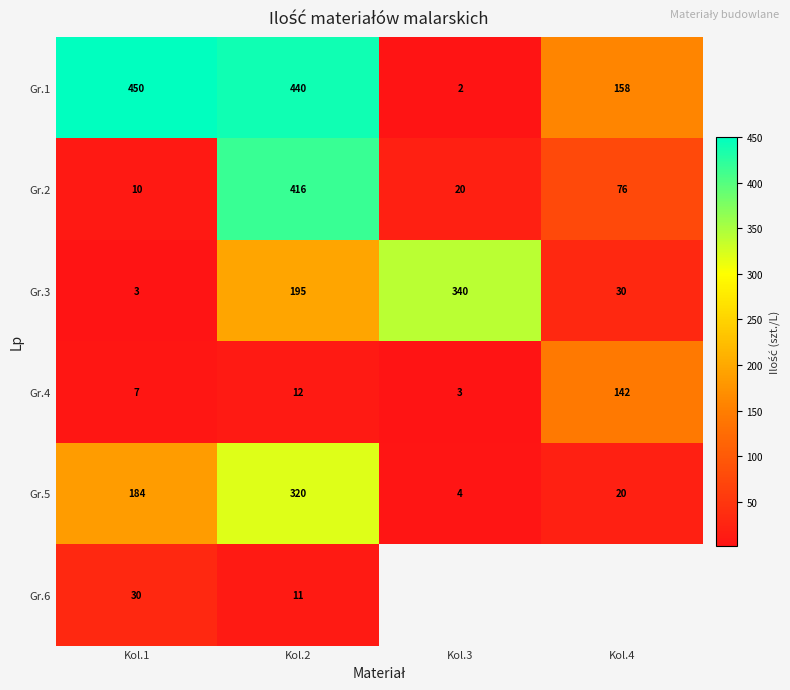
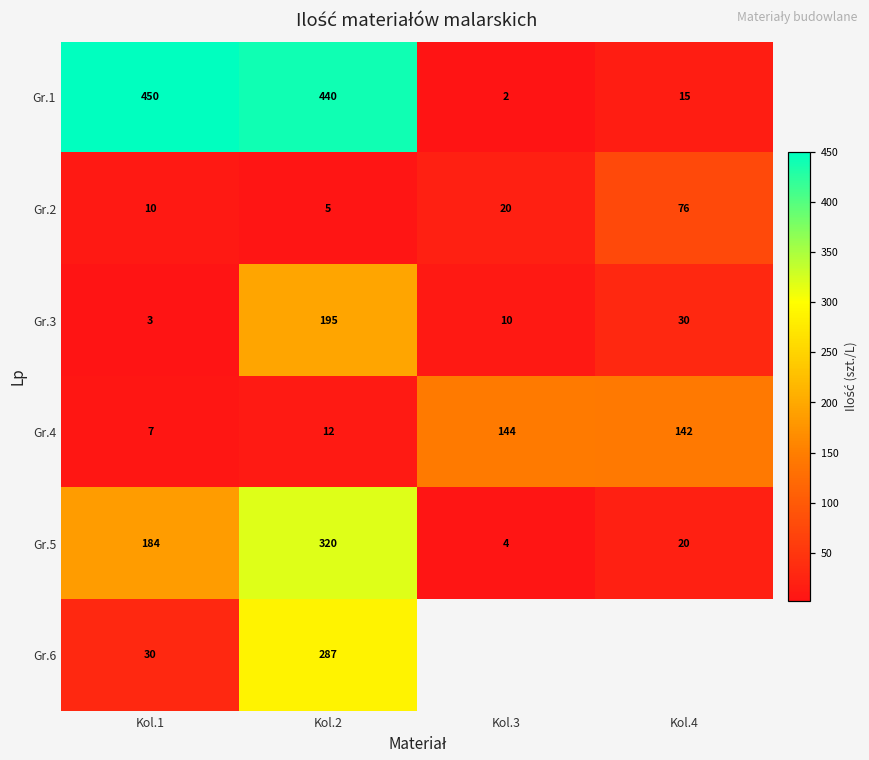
  {
    "Gr.1": {
      "Kol.1": 450,
      "Kol.2": 440,
      "Kol.3": 2,
-     "Kol.4": 158
+     "Kol.4": 15
    },
    "Gr.2": {
      "Kol.1": 10,
-     "Kol.2": 416,
+     "Kol.2": 5,
      "Kol.3": 20,
      "Kol.4": 76
    },
    "Gr.3": {
      "Kol.1": 3,
      "Kol.2": 195,
-     "Kol.3": 340,
+     "Kol.3": 10,
      "Kol.4": 30
    },
    "Gr.4": {
      "Kol.1": 7,
      "Kol.2": 12,
-     "Kol.3": 3,
+     "Kol.3": 144,
      "Kol.4": 142
    },
    "Gr.5": {
      "Kol.1": 184,
      "Kol.2": 320,
      "Kol.3": 4,
      "Kol.4": 20
    },
    "Gr.6": {
      "Kol.1": 30,
-     "Kol.2": 11
+     "Kol.2": 287
    }
  }
